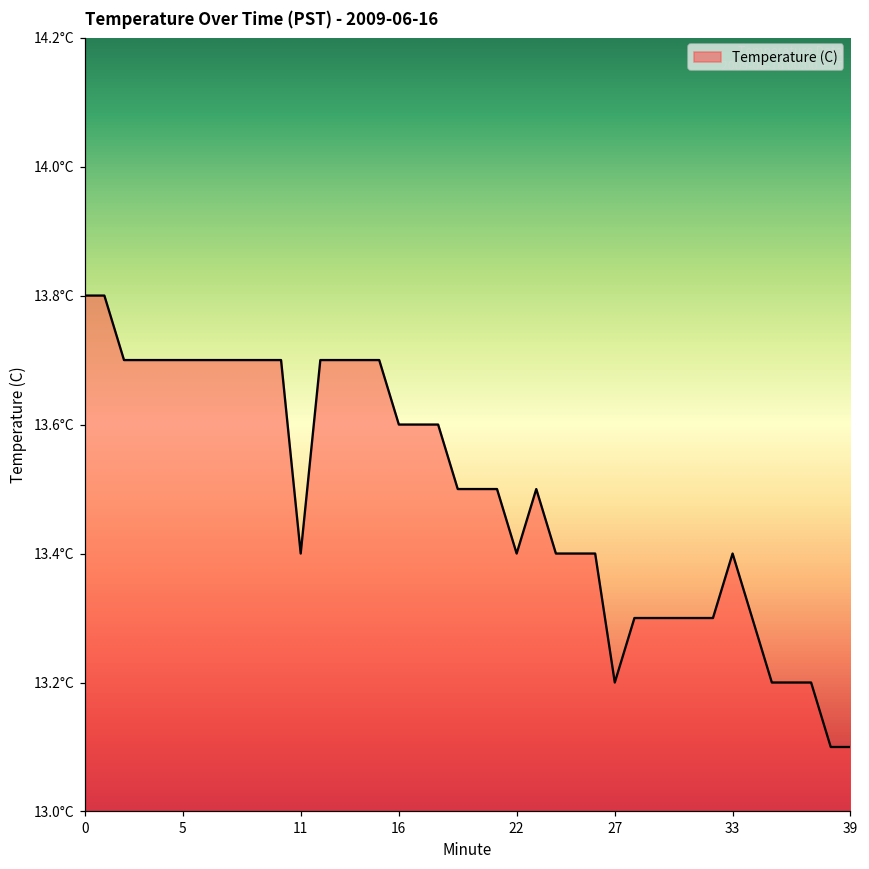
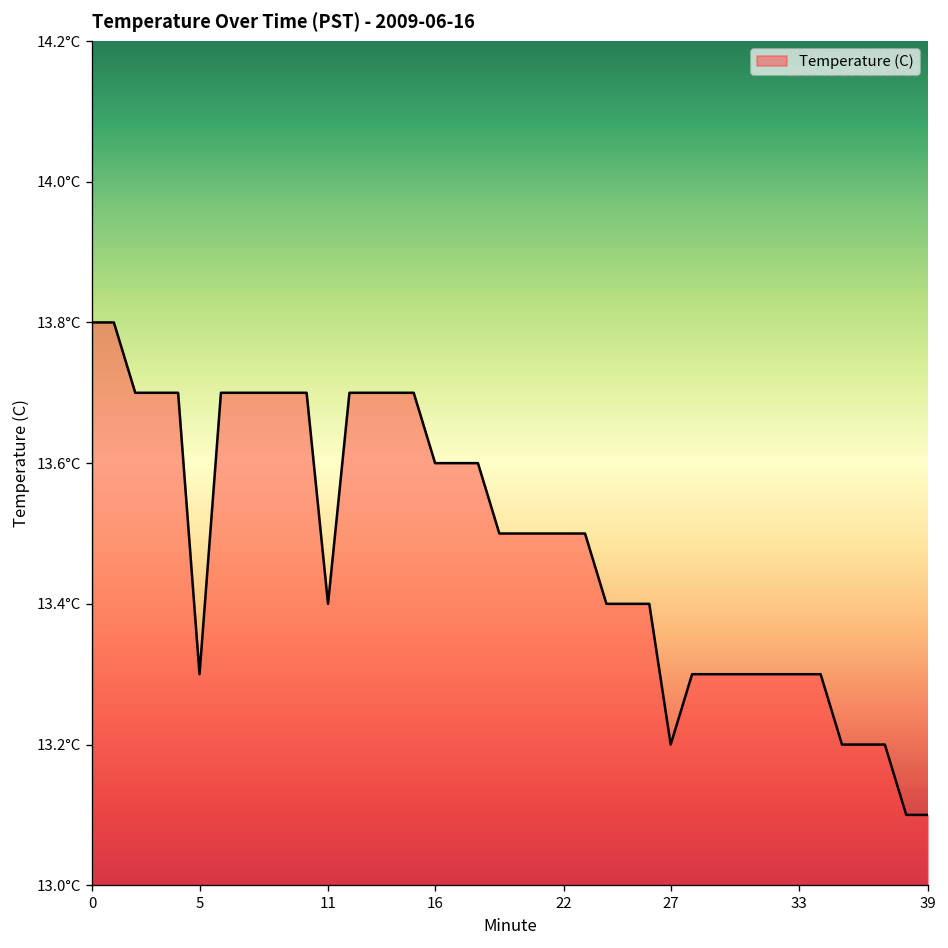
  {
    "0": "13.8°C",
-   "5": "13.7°C",
+   "5": "13.3°C",
    "11": "13.4°C",
    "16": "13.6°C",
-   "22": "13.4°C",
+   "22": "13.5°C",
    "27": "13.2°C",
-   "33": "13.4°C",
+   "33": "13.3°C",
    "39": "13.1°C"
  }
